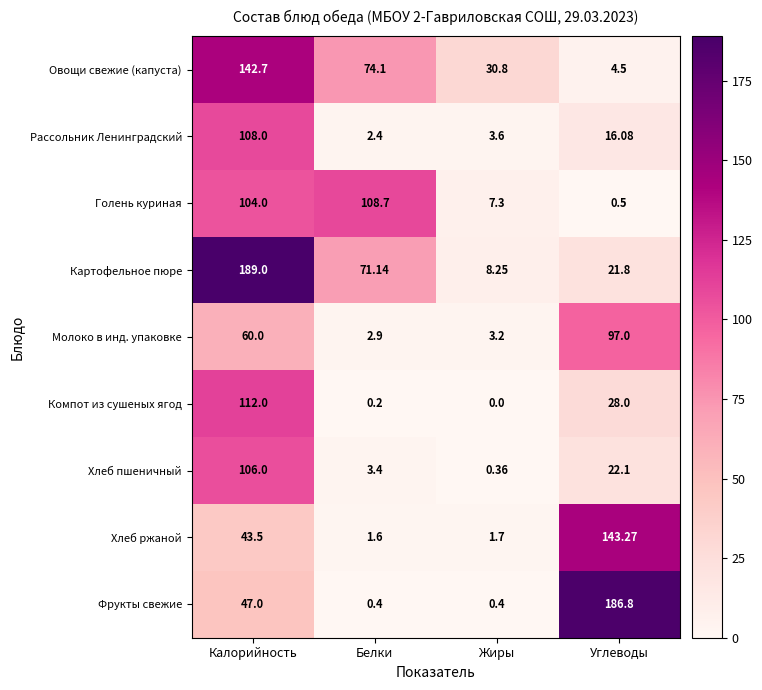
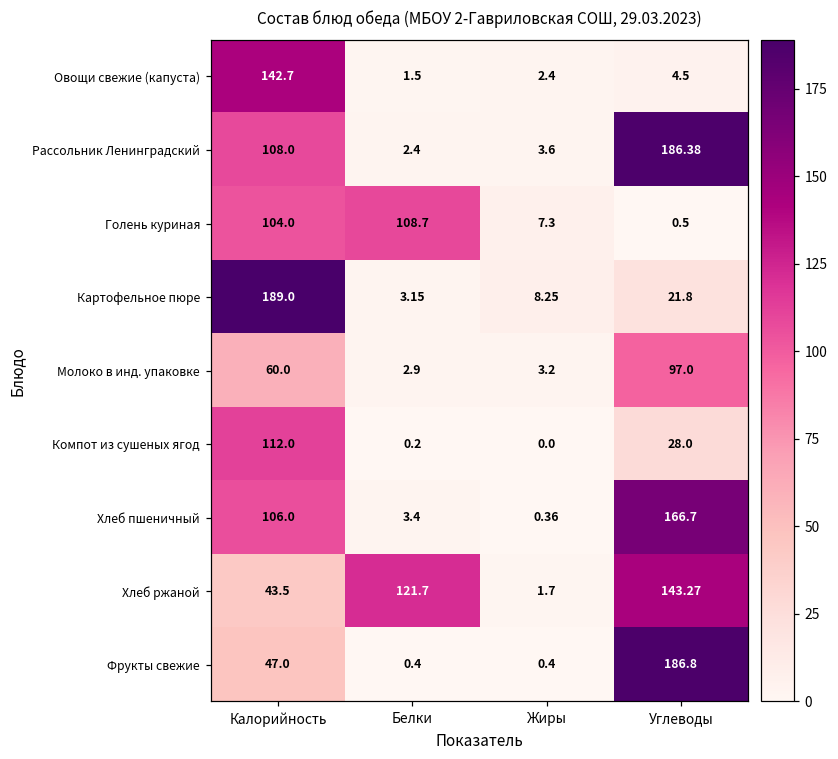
  {
    "Овощи свежие (капуста)": {
      "Калорийность": 142.7,
-     "Белки": 74.1,
-     "Жиры": 30.8,
+     "Белки": 1.5,
+     "Жиры": 2.4,
      "Углеводы": 4.5
    },
    "Рассольник Ленинградский": {
      "Калорийность": 108.0,
      "Белки": 2.4,
      "Жиры": 3.6,
-     "Углеводы": 16.08
+     "Углеводы": 186.38
    },
    "Голень куриная": {
      "Калорийность": 104.0,
      "Белки": 108.7,
      "Жиры": 7.3,
      "Углеводы": 0.5
    },
    "Картофельное пюре": {
      "Калорийность": 189.0,
-     "Белки": 71.14,
+     "Белки": 3.15,
      "Жиры": 8.25,
      "Углеводы": 21.8
    },
    "Молоко в инд. упаковке": {
      "Калорийность": 60.0,
      "Белки": 2.9,
      "Жиры": 3.2,
      "Углеводы": 97.0
    },
    "Компот из сушеных ягод": {
      "Калорийность": 112.0,
      "Белки": 0.2,
      "Жиры": 0.0,
      "Углеводы": 28.0
    },
    "Хлеб пшеничный": {
      "Калорийность": 106.0,
      "Белки": 3.4,
      "Жиры": 0.36,
-     "Углеводы": 22.1
+     "Углеводы": 166.7
    },
    "Хлеб ржаной": {
      "Калорийность": 43.5,
-     "Белки": 1.6,
+     "Белки": 121.7,
      "Жиры": 1.7,
      "Углеводы": 143.27
    },
    "Фрукты свежие": {
      "Калорийность": 47.0,
      "Белки": 0.4,
      "Жиры": 0.4,
      "Углеводы": 186.8
    }
  }
